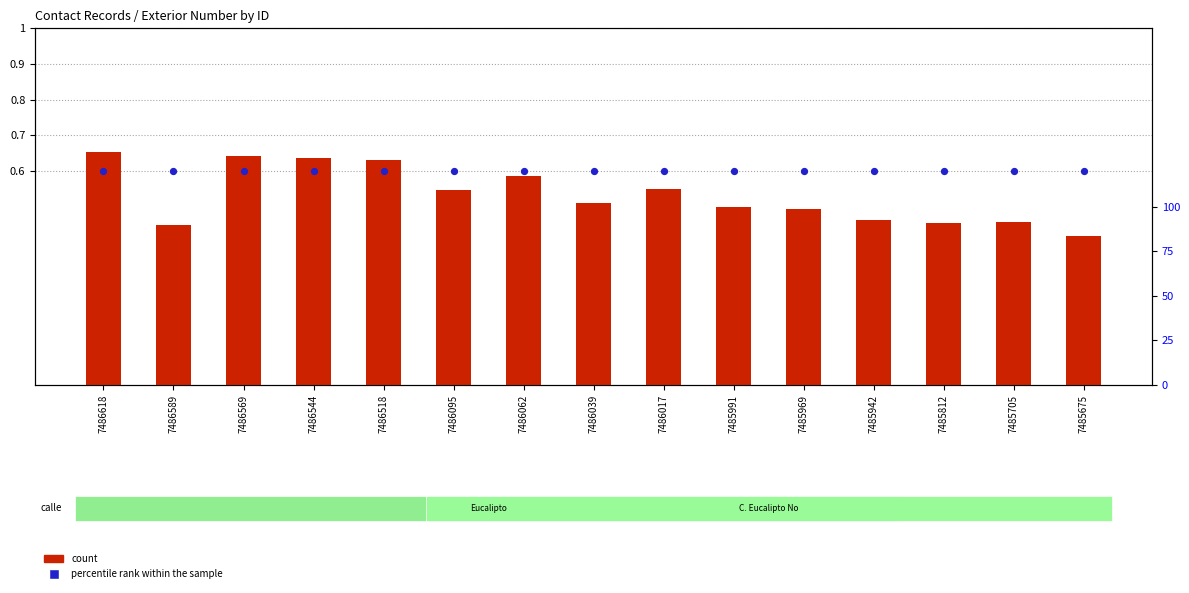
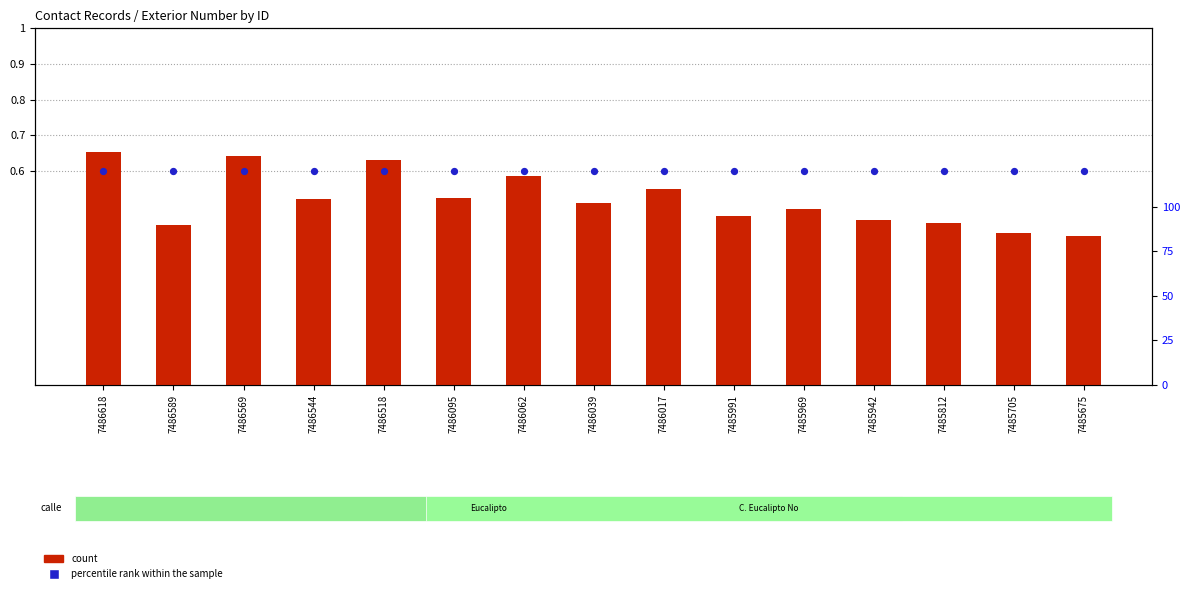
  {
    "count": {
      "7486618": 0.65,
      "7486589": 0.45,
      "7486569": 0.64,
-     "7486544": 0.64,
+     "7486544": 0.52,
      "7486518": 0.63,
-     "7486095": 0.55,
+     "7486095": 0.52,
      "7486062": 0.59,
      "7486039": 0.51,
      "7486017": 0.55,
-     "7485991": 0.50,
+     "7485991": 0.47,
      "7485969": 0.49,
      "7485942": 0.46,
      "7485812": 0.45,
-     "7485705": 0.46,
+     "7485705": 0.43,
      "7485675": 0.42
    }
  }
